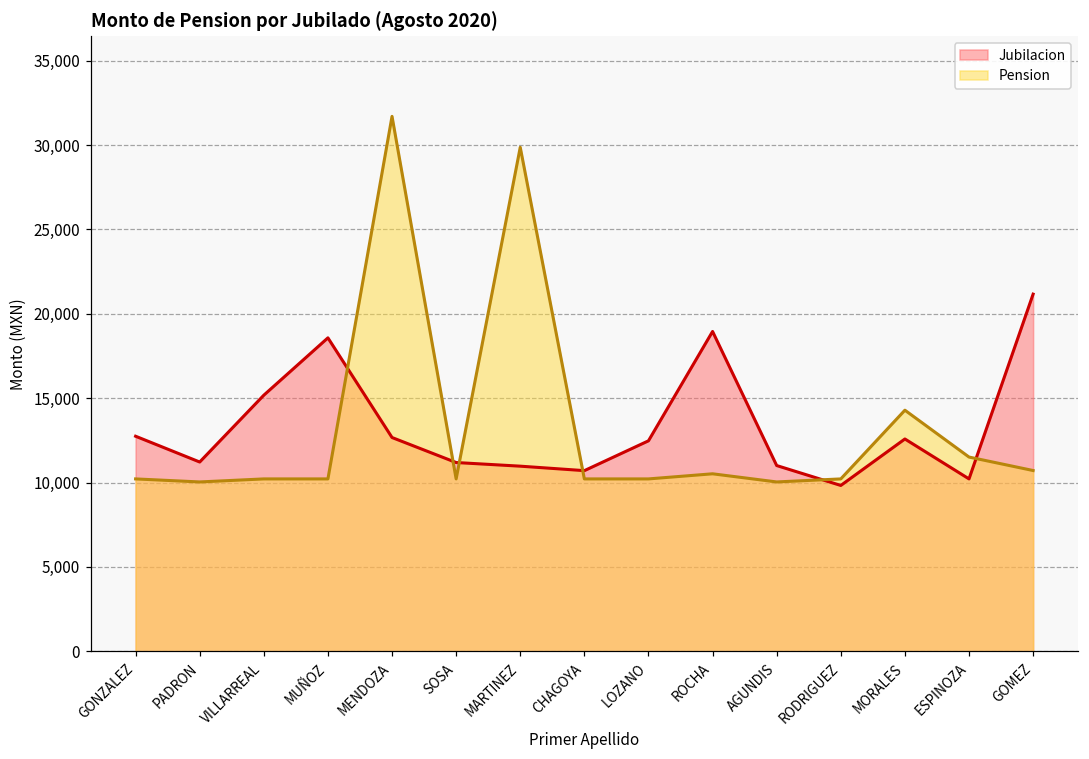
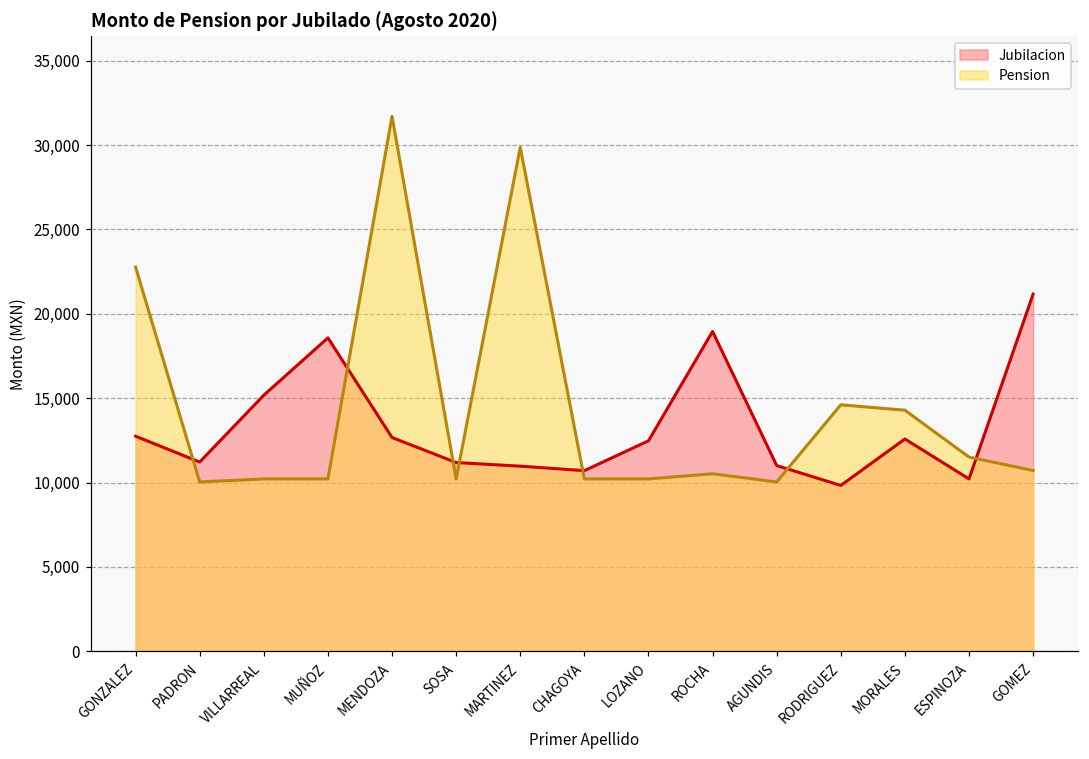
  {
    "Jubilacion": {
      "GONZALEZ": "12,700",
      "PADRON": "11,200",
      "VILLARREAL": "15,200",
      "MUÑOZ": "18,600",
      "MENDOZA": "12,700",
      "SOSA": "11,200",
      "MARTINEZ": "11,000",
      "CHAGOYA": "10,700",
      "LOZANO": "12,500",
      "ROCHA": "19,000",
      "AGUNDIS": "11,000",
      "RODRIGUEZ": "9,800",
      "MORALES": "12,600",
      "ESPINOZA": "10,200",
      "GOMEZ": "21,200"
    },
    "Pension": {
-     "GONZALEZ": "10,200",
+     "GONZALEZ": "22,800",
      "PADRON": "10,000",
      "VILLARREAL": "10,200",
      "MUÑOZ": "10,200",
      "MENDOZA": "31,700",
      "SOSA": "10,200",
      "MARTINEZ": "29,900",
      "CHAGOYA": "10,200",
      "LOZANO": "10,200",
      "ROCHA": "10,500",
      "AGUNDIS": "10,000",
-     "RODRIGUEZ": "10,200",
+     "RODRIGUEZ": "14,600",
      "MORALES": "14,300",
      "ESPINOZA": "11,500",
      "GOMEZ": "10,700"
    }
  }
